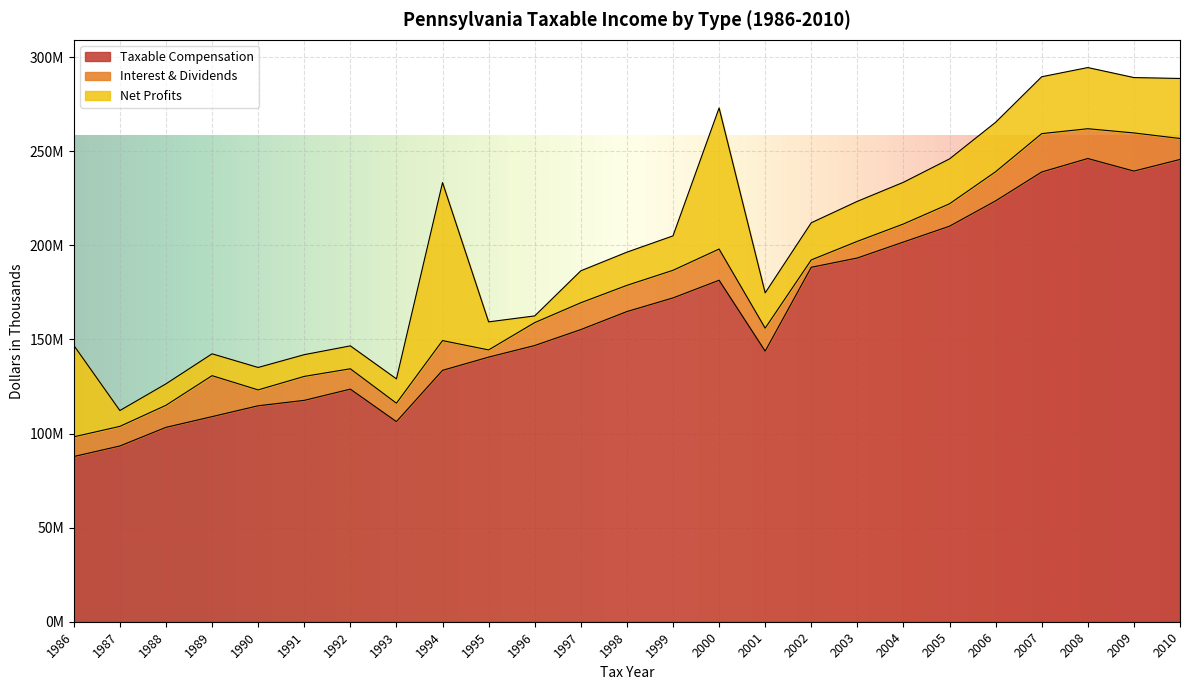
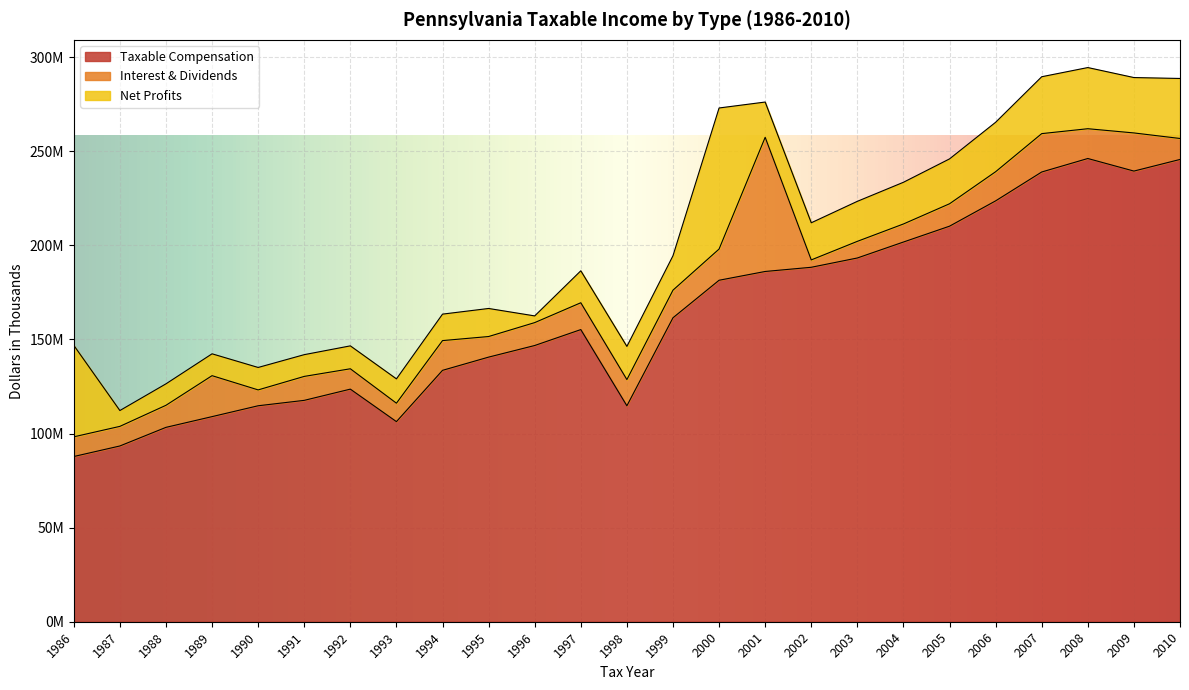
  {
    "Taxable Compensation": {
      "1986": 88000000,
      "1987": 93000000,
      "1988": 103000000,
      "1989": 109000000,
      "1990": 115000000,
      "1991": 118000000,
      "1992": 124000000,
      "1993": 106000000,
      "1994": 134000000,
      "1995": 141000000,
      "1996": 147000000,
      "1997": 155000000,
-     "1998": 165000000,
-     "1999": 172000000,
+     "1998": 115000000,
+     "1999": 162000000,
      "2000": 181000000,
-     "2001": 144000000,
+     "2001": 186000000,
      "2002": 188000000,
      "2003": 193000000,
      "2004": 202000000,
      "2005": 210000000,
      "2006": 224000000,
      "2007": 239000000,
      "2008": 246000000,
      "2009": 239000000,
      "2010": 246000000
    },
    "Interest & Dividends": {
      "1986": 10000000,
      "1987": 10000000,
      "1988": 12000000,
      "1989": 22000000,
      "1990": 8000000,
      "1991": 13000000,
      "1992": 11000000,
      "1993": 10000000,
      "1994": 16000000,
-     "1995": 4000000,
+     "1995": 11000000,
      "1996": 12000000,
      "1997": 14000000,
      "1998": 14000000,
      "1999": 15000000,
      "2000": 17000000,
-     "2001": 12000000,
+     "2001": 71000000,
      "2002": 4000000,
      "2003": 9000000,
      "2004": 10000000,
      "2005": 12000000,
      "2006": 15000000,
      "2007": 20000000,
      "2008": 16000000,
      "2009": 20000000,
      "2010": 11000000
    },
    "Net Profits": {
      "1986": 49000000,
      "1987": 8000000,
      "1988": 11000000,
      "1989": 12000000,
      "1990": 12000000,
      "1991": 12000000,
      "1992": 12000000,
      "1993": 13000000,
-     "1994": 84000000,
+     "1994": 14000000,
      "1995": 15000000,
      "1996": 4000000,
      "1997": 17000000,
      "1998": 18000000,
      "1999": 18000000,
      "2000": 75000000,
      "2001": 19000000,
      "2002": 20000000,
      "2003": 21000000,
      "2004": 22000000,
      "2005": 24000000,
      "2006": 26000000,
      "2007": 30000000,
      "2008": 33000000,
      "2009": 29000000,
      "2010": 32000000
    }
  }
